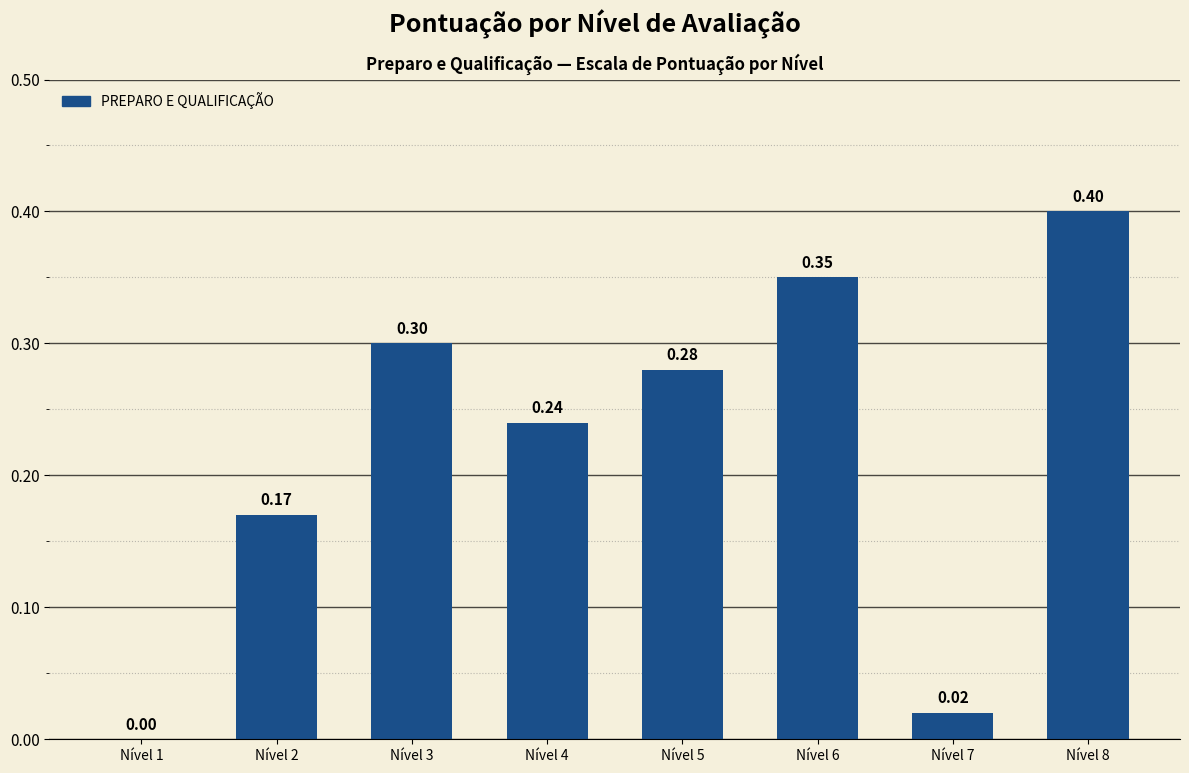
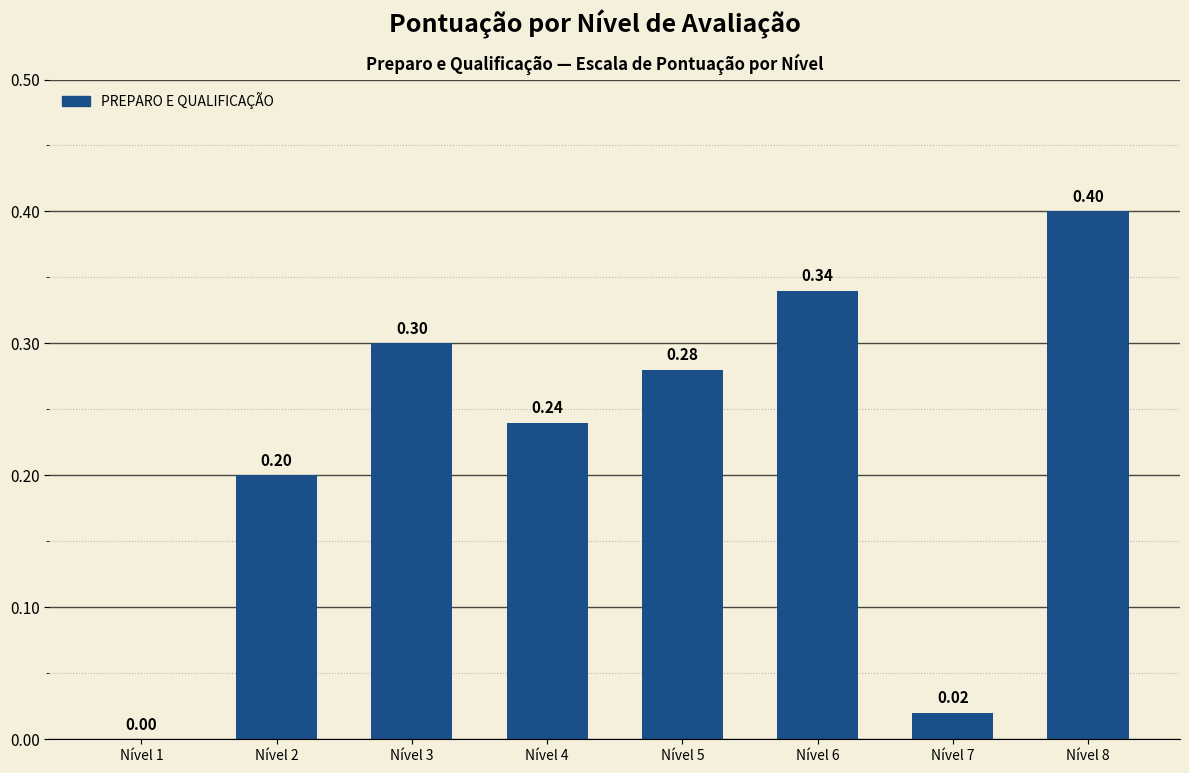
  {
    "Nível 1": 0.00,
-   "Nível 2": 0.17,
+   "Nível 2": 0.20,
    "Nível 3": 0.30,
    "Nível 4": 0.24,
    "Nível 5": 0.28,
-   "Nível 6": 0.35,
+   "Nível 6": 0.34,
    "Nível 7": 0.02,
    "Nível 8": 0.40
  }
